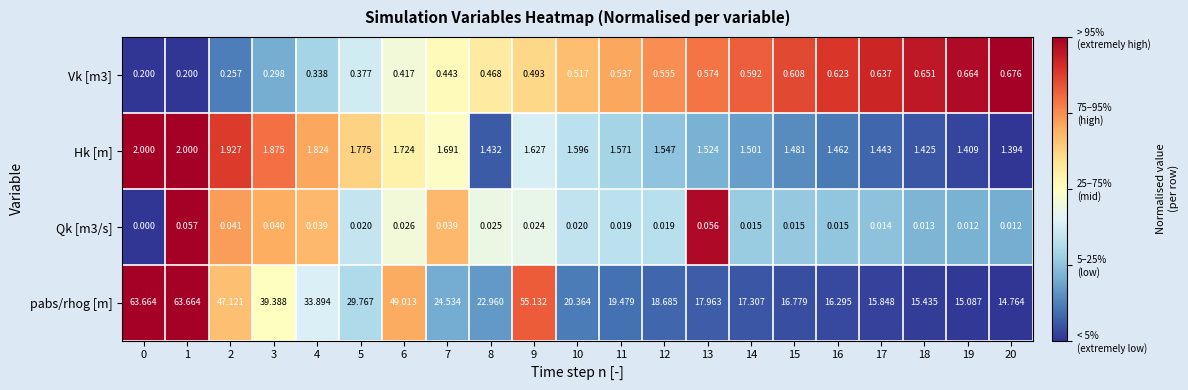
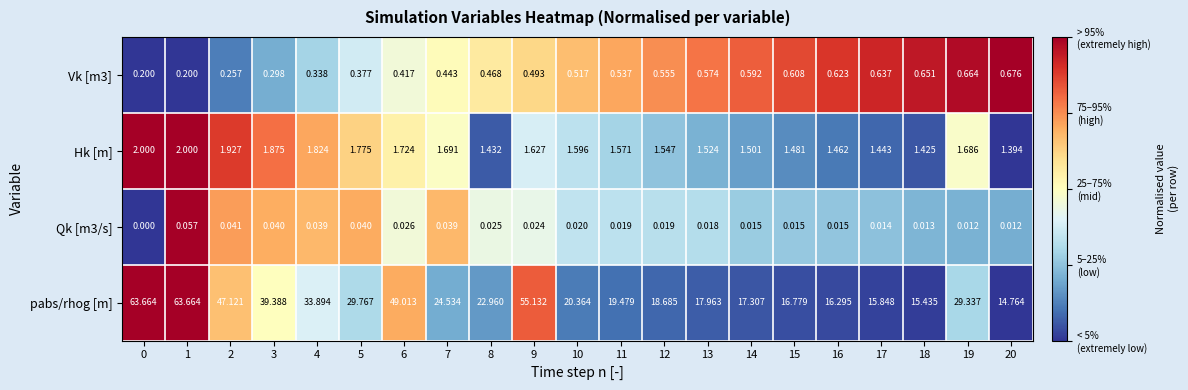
  {
    "Vk [m3]": {
      "0": 0.200,
      "1": 0.200,
      "2": 0.257,
      "3": 0.298,
      "4": 0.338,
      "5": 0.377,
      "6": 0.417,
      "7": 0.443,
      "8": 0.468,
      "9": 0.493,
      "10": 0.517,
      "11": 0.537,
      "12": 0.555,
      "13": 0.574,
      "14": 0.592,
      "15": 0.608,
      "16": 0.623,
      "17": 0.637,
      "18": 0.651,
      "19": 0.664,
      "20": 0.676
    },
    "Hk [m]": {
      "0": 2.000,
      "1": 2.000,
      "2": 1.927,
      "3": 1.875,
      "4": 1.824,
      "5": 1.775,
      "6": 1.724,
      "7": 1.691,
      "8": 1.432,
      "9": 1.627,
      "10": 1.596,
      "11": 1.571,
      "12": 1.547,
      "13": 1.524,
      "14": 1.501,
      "15": 1.481,
      "16": 1.462,
      "17": 1.443,
      "18": 1.425,
-     "19": 1.409,
+     "19": 1.686,
      "20": 1.394
    },
    "Qk [m3/s]": {
      "0": 0.000,
      "1": 0.057,
      "2": 0.041,
      "3": 0.040,
      "4": 0.039,
-     "5": 0.020,
+     "5": 0.040,
      "6": 0.026,
      "7": 0.039,
      "8": 0.025,
      "9": 0.024,
      "10": 0.020,
      "11": 0.019,
      "12": 0.019,
-     "13": 0.056,
+     "13": 0.018,
      "14": 0.015,
      "15": 0.015,
      "16": 0.015,
      "17": 0.014,
      "18": 0.013,
      "19": 0.012,
      "20": 0.012
    },
    "pabs/rhog [m]": {
      "0": 63.664,
      "1": 63.664,
      "2": 47.121,
      "3": 39.388,
      "4": 33.894,
      "5": 29.767,
      "6": 49.013,
      "7": 24.534,
      "8": 22.960,
      "9": 55.132,
      "10": 20.364,
      "11": 19.479,
      "12": 18.685,
      "13": 17.963,
      "14": 17.307,
      "15": 16.779,
      "16": 16.295,
      "17": 15.848,
      "18": 15.435,
-     "19": 15.087,
+     "19": 29.337,
      "20": 14.764
    }
  }
